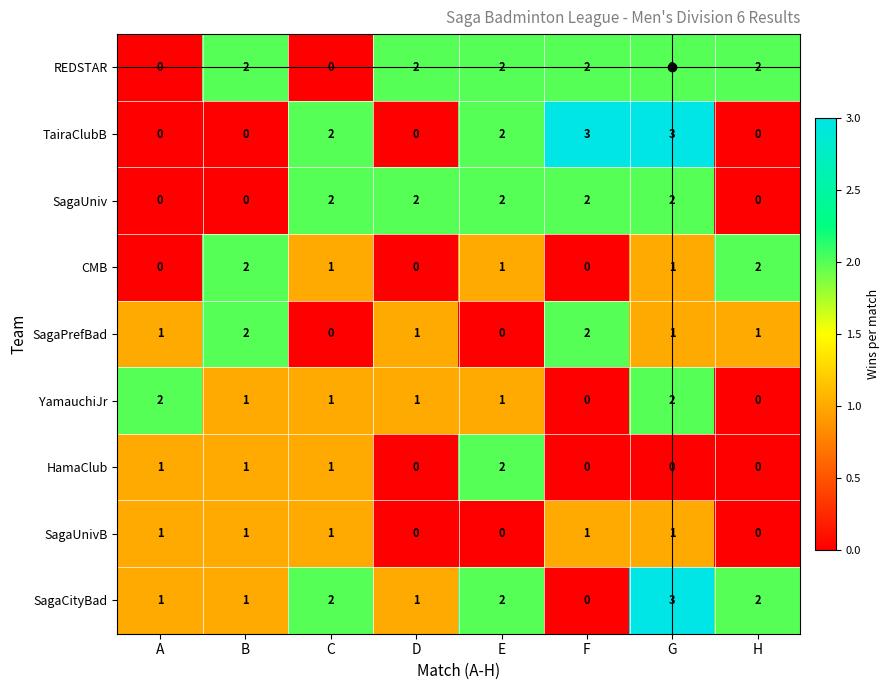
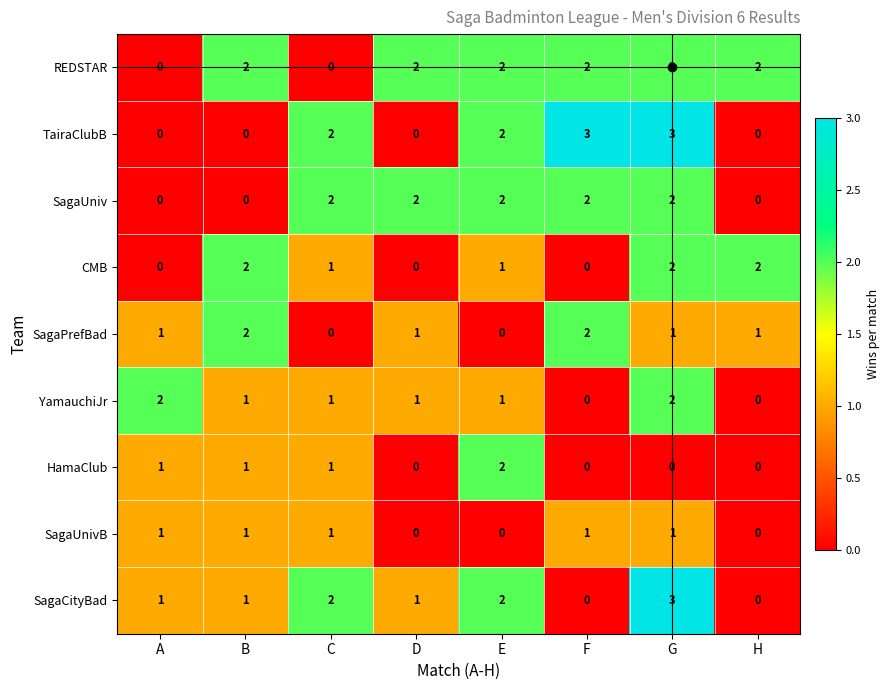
  {
    "REDSTAR": {
      "A": 0,
      "B": 2,
      "C": 0,
      "D": 2,
      "E": 2,
      "F": 2,
      "H": 2
    },
    "TairaClubB": {
      "A": 0,
      "B": 0,
      "C": 2,
      "D": 0,
      "E": 2,
      "F": 3,
      "G": 3,
      "H": 0
    },
    "SagaUniv": {
      "A": 0,
      "B": 0,
      "C": 2,
      "D": 2,
      "E": 2,
      "F": 2,
      "G": 2,
      "H": 0
    },
    "CMB": {
      "A": 0,
      "B": 2,
      "C": 1,
      "D": 0,
      "E": 1,
      "F": 0,
-     "G": 1,
+     "G": 2,
      "H": 2
    },
    "SagaPrefBad": {
      "A": 1,
      "B": 2,
      "C": 0,
      "D": 1,
      "E": 0,
      "F": 2,
      "G": 1,
      "H": 1
    },
    "YamauchiJr": {
      "A": 2,
      "B": 1,
      "C": 1,
      "D": 1,
      "E": 1,
      "F": 0,
      "G": 2,
      "H": 0
    },
    "HamaClub": {
      "A": 1,
      "B": 1,
      "C": 1,
      "D": 0,
      "E": 2,
      "F": 0,
      "G": 0,
      "H": 0
    },
    "SagaUnivB": {
      "A": 1,
      "B": 1,
      "C": 1,
      "D": 0,
      "E": 0,
      "F": 1,
      "G": 1,
      "H": 0
    },
    "SagaCityBad": {
      "A": 1,
      "B": 1,
      "C": 2,
      "D": 1,
      "E": 2,
      "F": 0,
      "G": 3,
-     "H": 2
+     "H": 0
    }
  }
